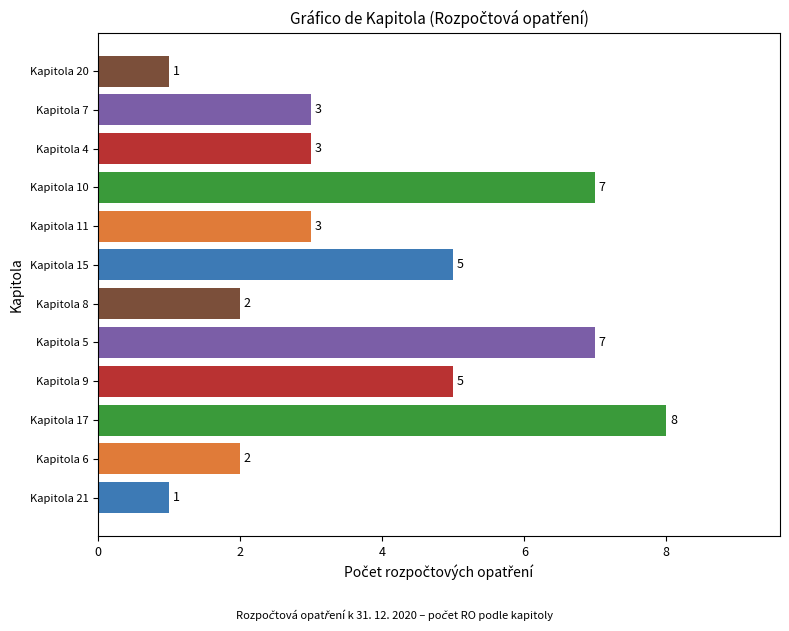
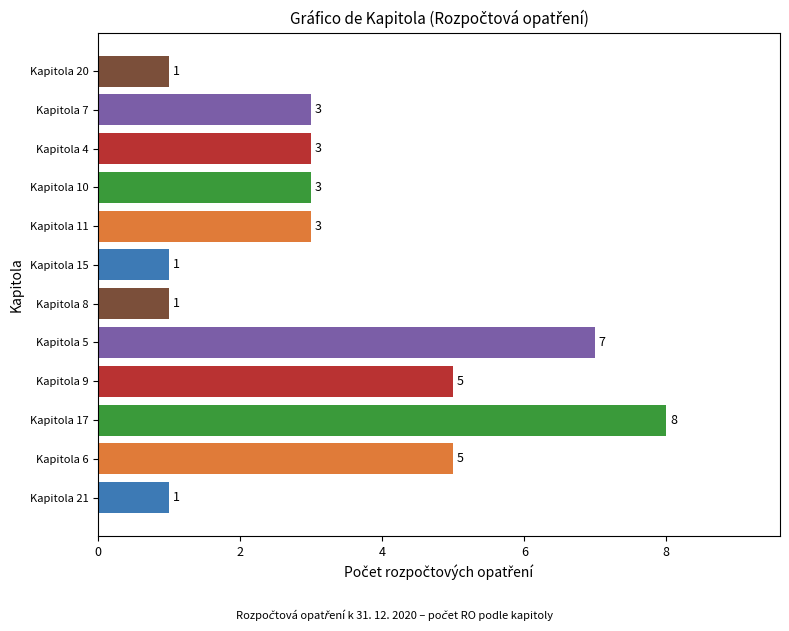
  {
    "Kapitola 20": 1,
    "Kapitola 7": 3,
    "Kapitola 4": 3,
-   "Kapitola 10": 7,
+   "Kapitola 10": 3,
    "Kapitola 11": 3,
-   "Kapitola 15": 5,
-   "Kapitola 8": 2,
+   "Kapitola 15": 1,
+   "Kapitola 8": 1,
    "Kapitola 5": 7,
    "Kapitola 9": 5,
    "Kapitola 17": 8,
-   "Kapitola 6": 2,
+   "Kapitola 6": 5,
    "Kapitola 21": 1
  }
